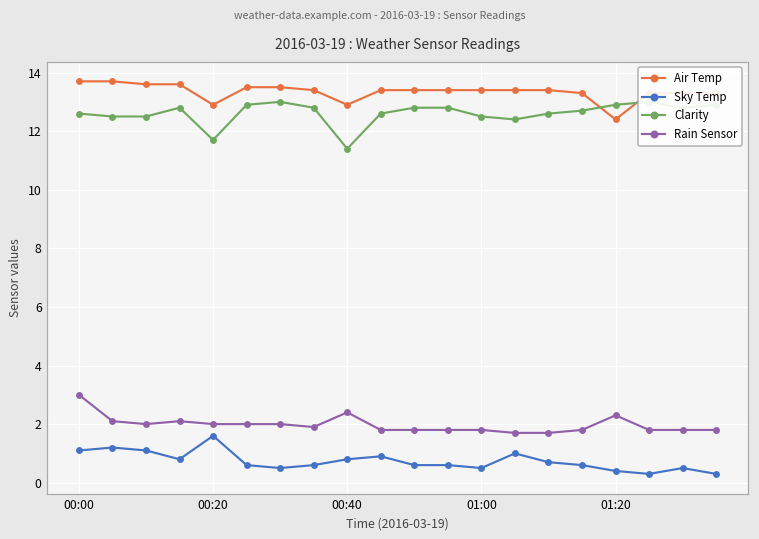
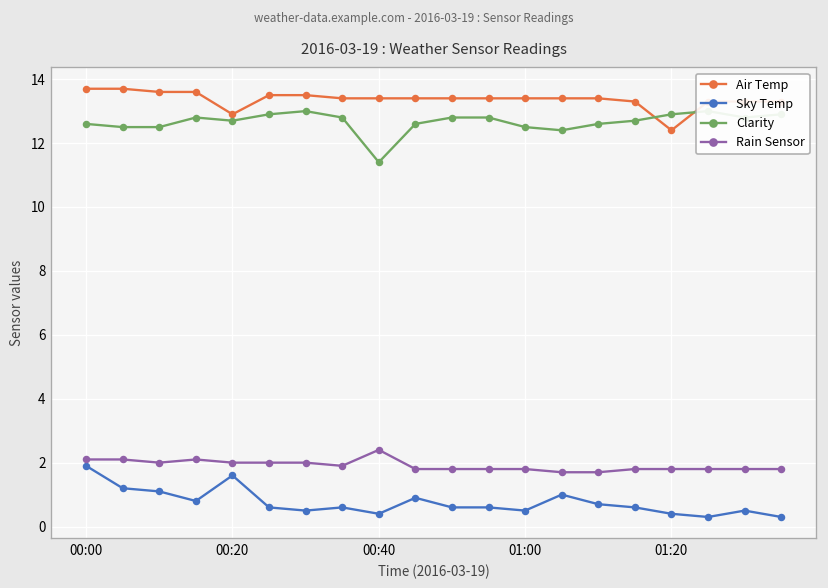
  {
    "Air Temp": {
      "00:00": 13.7,
      "00:20": 12.9,
-     "00:40": 12.9,
+     "00:40": 13.4,
      "01:00": 13.4,
      "01:20": 12.4
    },
    "Sky Temp": {
-     "00:00": 1.1,
+     "00:00": 1.9,
      "00:20": 1.6,
-     "00:40": 0.8,
+     "00:40": 0.4,
      "01:00": 0.5,
      "01:20": 0.4
    },
    "Clarity": {
      "00:00": 12.6,
-     "00:20": 11.7,
+     "00:20": 12.7,
      "00:40": 11.4,
      "01:00": 12.5,
      "01:20": 12.9
    },
    "Rain Sensor": {
-     "00:00": 3.0,
+     "00:00": 2.1,
      "00:20": 2.0,
      "00:40": 2.4,
      "01:00": 1.8,
-     "01:20": 2.3
+     "01:20": 1.8
    }
  }
